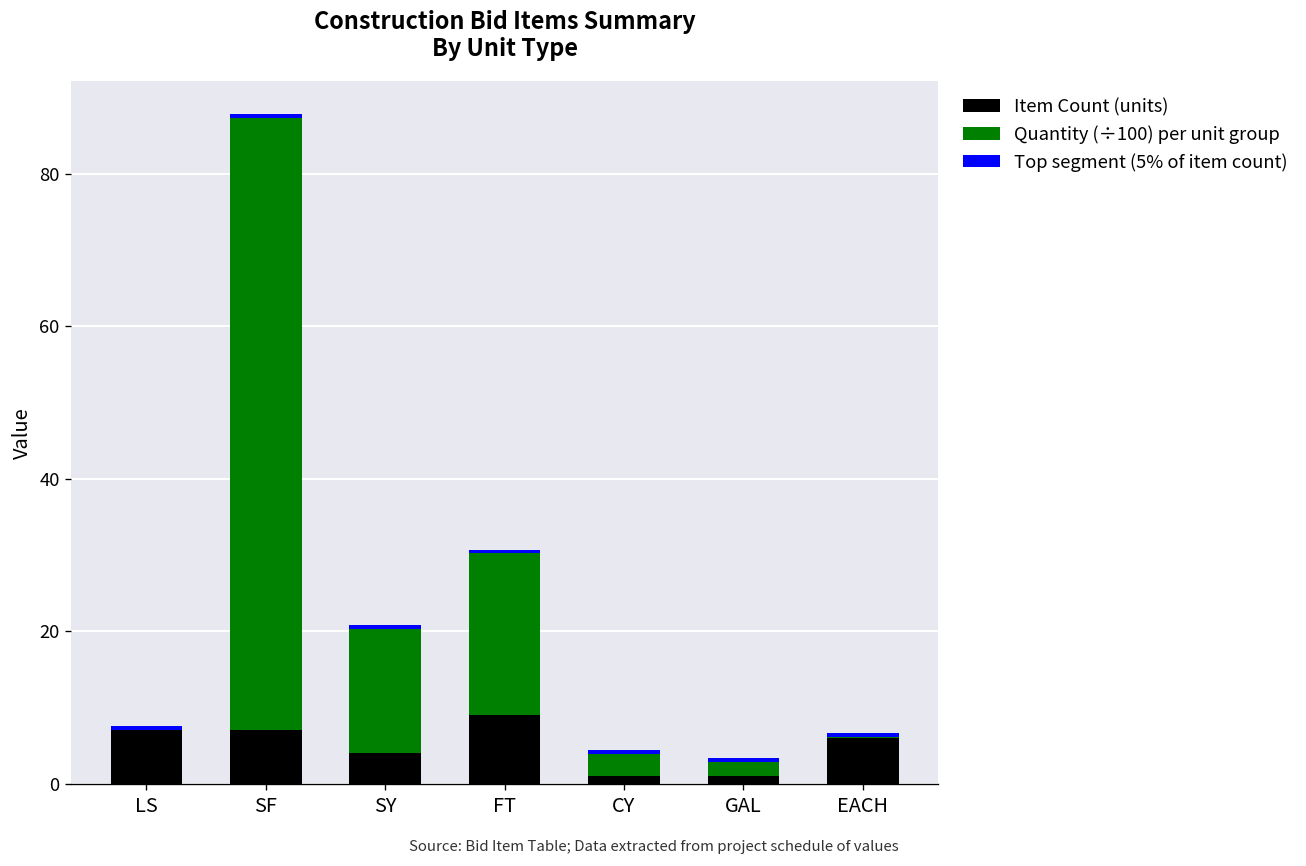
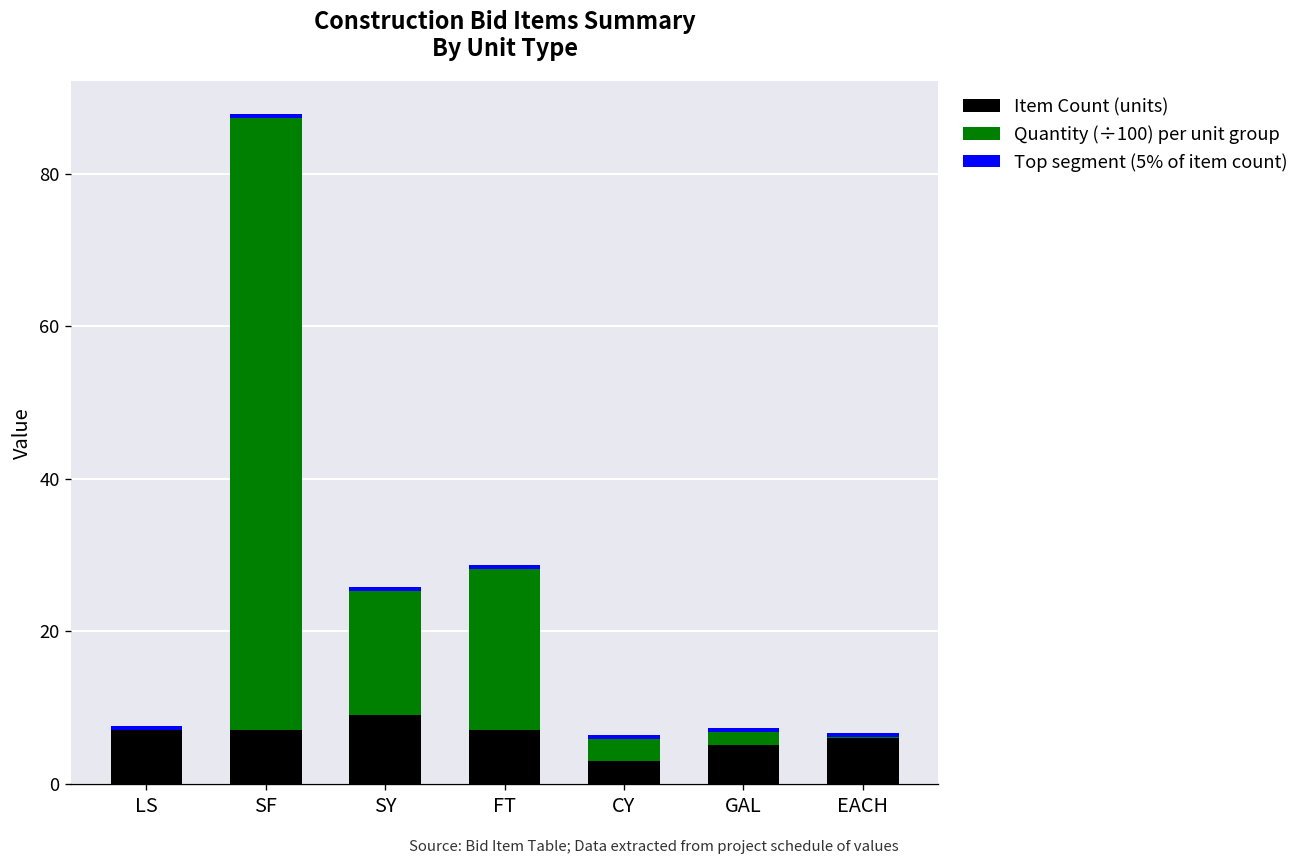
  {
    "Item Count (units)": {
      "LS": 7,
      "SF": 7,
-     "SY": 4,
-     "FT": 9,
-     "CY": 1,
-     "GAL": 1,
+     "SY": 9,
+     "FT": 7,
+     "CY": 3,
+     "GAL": 5,
      "EACH": 6
    },
    "Quantity (÷100) per unit group": {
      "SF": 80,
      "SY": 16,
      "FT": 21,
      "CY": 3,
      "GAL": 2
    },
    "Top segment (5% of item count)": {
      "LS": 1,
      "SF": 1,
      "SY": 1,
      "FT": 1,
      "CY": 1,
      "GAL": 1,
      "EACH": 1
    }
  }
